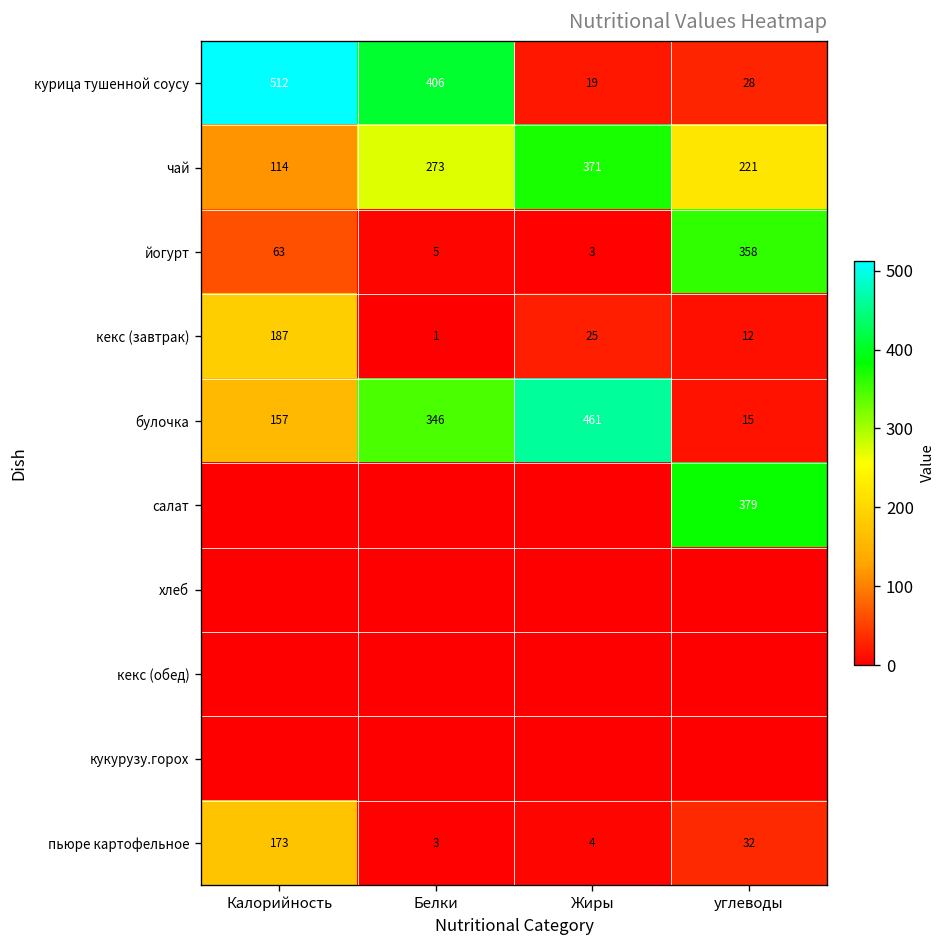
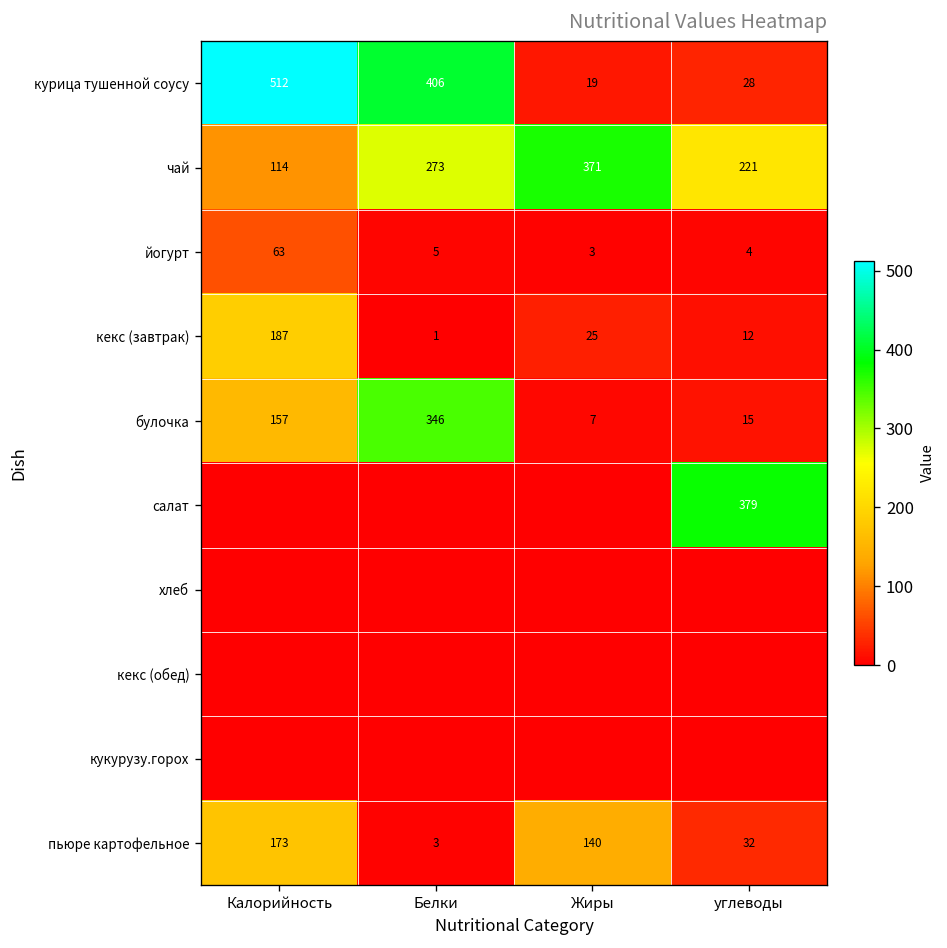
  {
    "курица тушенной соусу": {
      "Калорийность": 512,
      "Белки": 406,
      "Жиры": 19,
      "углеводы": 28
    },
    "чай": {
      "Калорийность": 114,
      "Белки": 273,
      "Жиры": 371,
      "углеводы": 221
    },
    "йогурт": {
      "Калорийность": 63,
      "Белки": 5,
      "Жиры": 3,
-     "углеводы": 358
+     "углеводы": 4
    },
    "кекс (завтрак)": {
      "Калорийность": 187,
      "Белки": 1,
      "Жиры": 25,
      "углеводы": 12
    },
    "булочка": {
      "Калорийность": 157,
      "Белки": 346,
-     "Жиры": 461,
+     "Жиры": 7,
      "углеводы": 15
    },
    "салат": {
      "углеводы": 379
    },
    "пьюре картофельное": {
      "Калорийность": 173,
      "Белки": 3,
-     "Жиры": 4,
+     "Жиры": 140,
      "углеводы": 32
    }
  }
